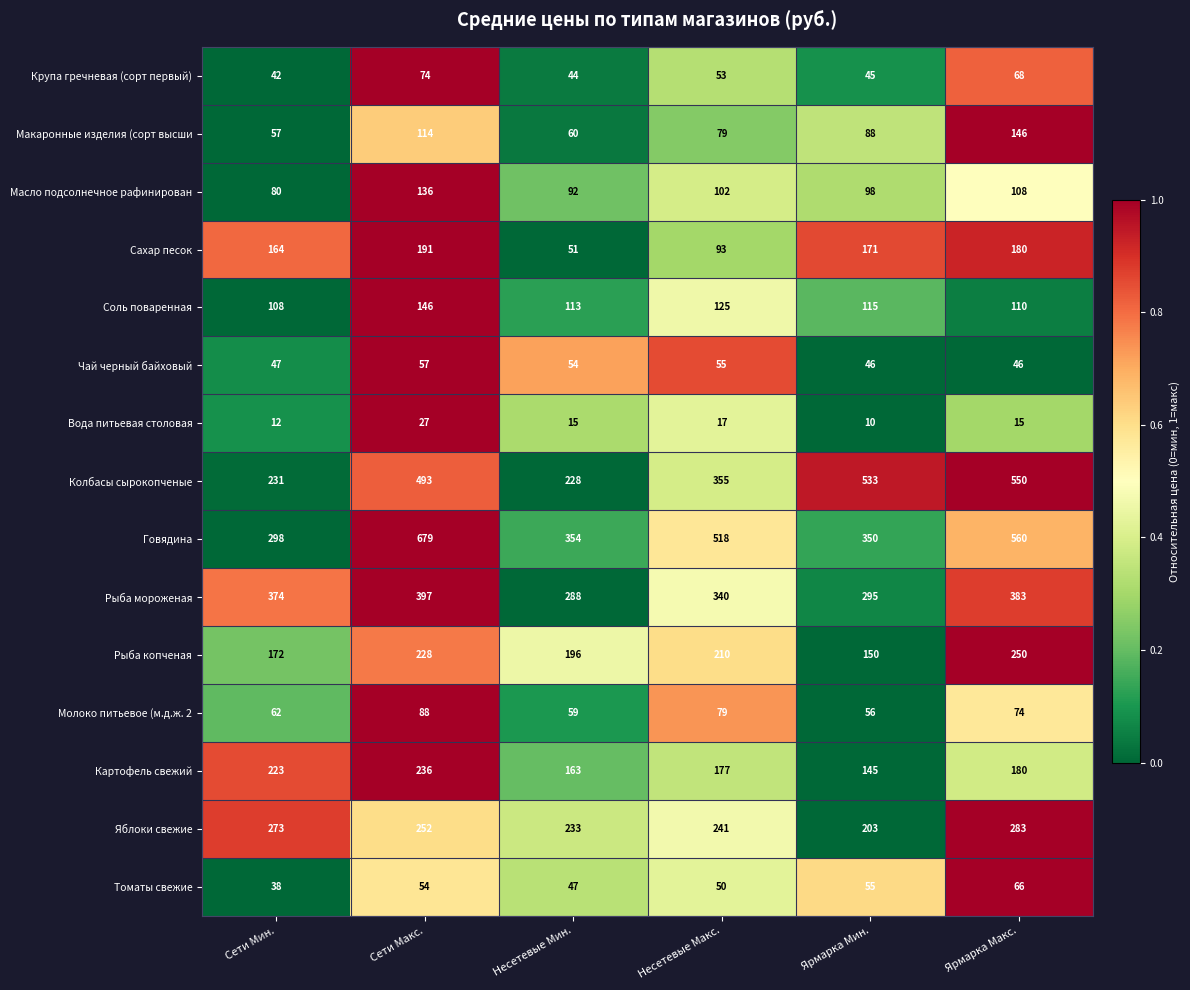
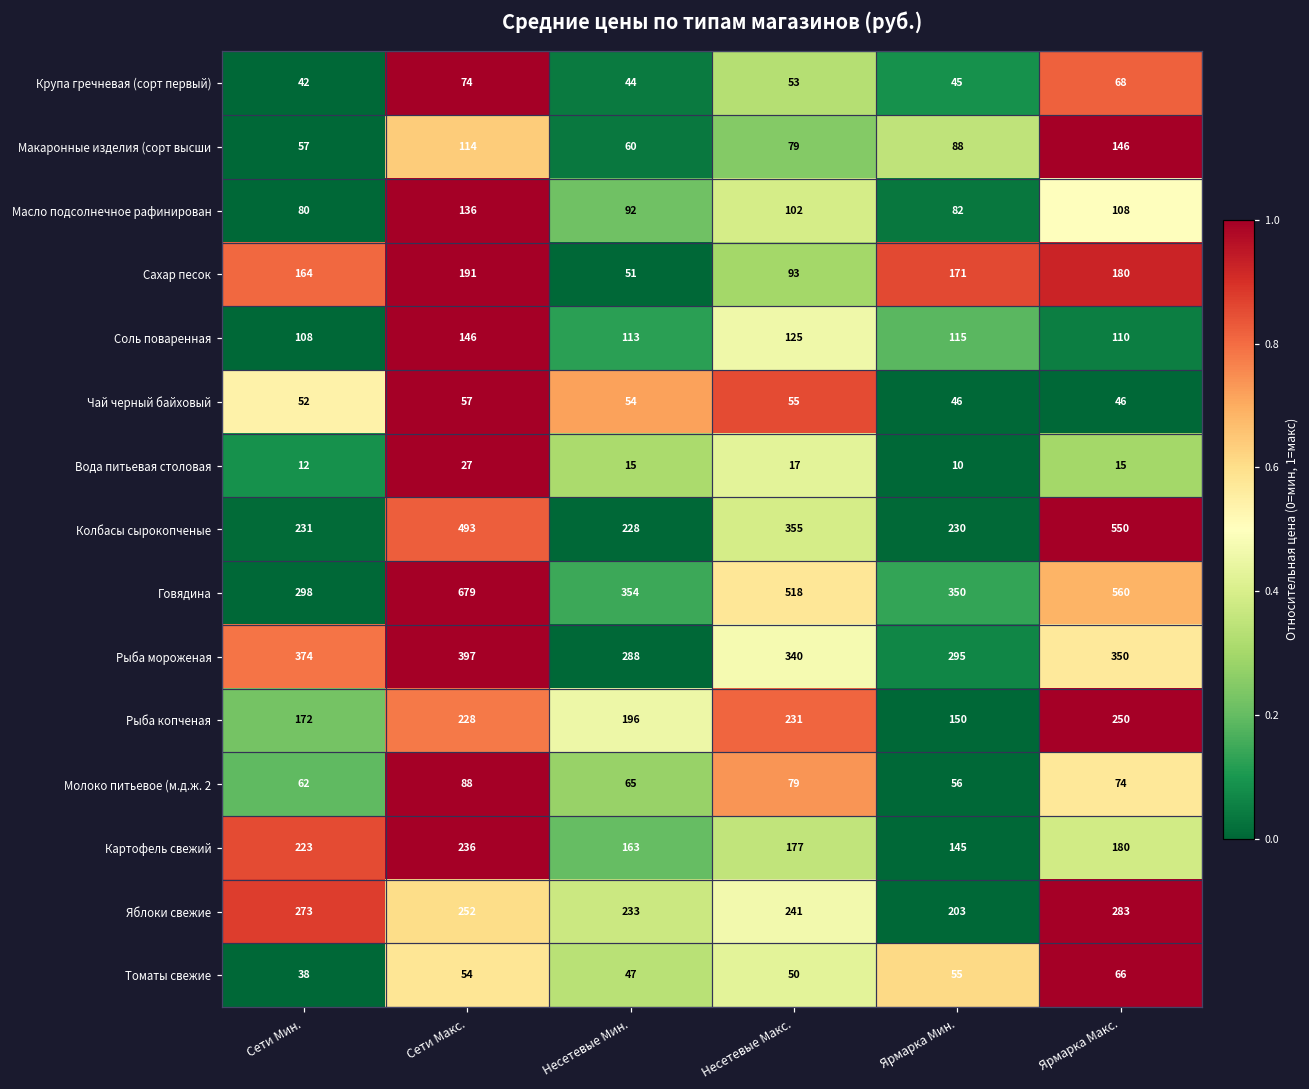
  {
    "Крупа гречневая (сорт первый)": {
      "Сети Мин.": 42,
      "Сети Макс.": 74,
      "Несетевые Мин.": 44,
      "Несетевые Макс.": 53,
      "Ярмарка Мин.": 45,
      "Ярмарка Макс.": 68
    },
    "Макаронные изделия (сорт высши": {
      "Сети Мин.": 57,
      "Сети Макс.": 114,
      "Несетевые Мин.": 60,
      "Несетевые Макс.": 79,
      "Ярмарка Мин.": 88,
      "Ярмарка Макс.": 146
    },
    "Масло подсолнечное рафинирован": {
      "Сети Мин.": 80,
      "Сети Макс.": 136,
      "Несетевые Мин.": 92,
      "Несетевые Макс.": 102,
-     "Ярмарка Мин.": 98,
+     "Ярмарка Мин.": 82,
      "Ярмарка Макс.": 108
    },
    "Сахар песок": {
      "Сети Мин.": 164,
      "Сети Макс.": 191,
      "Несетевые Мин.": 51,
      "Несетевые Макс.": 93,
      "Ярмарка Мин.": 171,
      "Ярмарка Макс.": 180
    },
    "Соль поваренная": {
      "Сети Мин.": 108,
      "Сети Макс.": 146,
      "Несетевые Мин.": 113,
      "Несетевые Макс.": 125,
      "Ярмарка Мин.": 115,
      "Ярмарка Макс.": 110
    },
    "Чай черный байховый": {
-     "Сети Мин.": 47,
+     "Сети Мин.": 52,
      "Сети Макс.": 57,
      "Несетевые Мин.": 54,
      "Несетевые Макс.": 55,
      "Ярмарка Мин.": 46,
      "Ярмарка Макс.": 46
    },
    "Вода питьевая столовая": {
      "Сети Мин.": 12,
      "Сети Макс.": 27,
      "Несетевые Мин.": 15,
      "Несетевые Макс.": 17,
      "Ярмарка Мин.": 10,
      "Ярмарка Макс.": 15
    },
    "Колбасы сырокопченые": {
      "Сети Мин.": 231,
      "Сети Макс.": 493,
      "Несетевые Мин.": 228,
      "Несетевые Макс.": 355,
-     "Ярмарка Мин.": 533,
+     "Ярмарка Мин.": 230,
      "Ярмарка Макс.": 550
    },
    "Говядина": {
      "Сети Мин.": 298,
      "Сети Макс.": 679,
      "Несетевые Мин.": 354,
      "Несетевые Макс.": 518,
      "Ярмарка Мин.": 350,
      "Ярмарка Макс.": 560
    },
    "Рыба мороженая": {
      "Сети Мин.": 374,
      "Сети Макс.": 397,
      "Несетевые Мин.": 288,
      "Несетевые Макс.": 340,
      "Ярмарка Мин.": 295,
-     "Ярмарка Макс.": 383
+     "Ярмарка Макс.": 350
    },
    "Рыба копченая": {
      "Сети Мин.": 172,
      "Сети Макс.": 228,
      "Несетевые Мин.": 196,
-     "Несетевые Макс.": 210,
+     "Несетевые Макс.": 231,
      "Ярмарка Мин.": 150,
      "Ярмарка Макс.": 250
    },
    "Молоко питьевое (м.д.ж. 2": {
      "Сети Мин.": 62,
      "Сети Макс.": 88,
-     "Несетевые Мин.": 59,
+     "Несетевые Мин.": 65,
      "Несетевые Макс.": 79,
      "Ярмарка Мин.": 56,
      "Ярмарка Макс.": 74
    },
    "Картофель свежий": {
      "Сети Мин.": 223,
      "Сети Макс.": 236,
      "Несетевые Мин.": 163,
      "Несетевые Макс.": 177,
      "Ярмарка Мин.": 145,
      "Ярмарка Макс.": 180
    },
    "Яблоки свежие": {
      "Сети Мин.": 273,
      "Сети Макс.": 252,
      "Несетевые Мин.": 233,
      "Несетевые Макс.": 241,
      "Ярмарка Мин.": 203,
      "Ярмарка Макс.": 283
    },
    "Томаты свежие": {
      "Сети Мин.": 38,
      "Сети Макс.": 54,
      "Несетевые Мин.": 47,
      "Несетевые Макс.": 50,
      "Ярмарка Мин.": 55,
      "Ярмарка Макс.": 66
    }
  }
